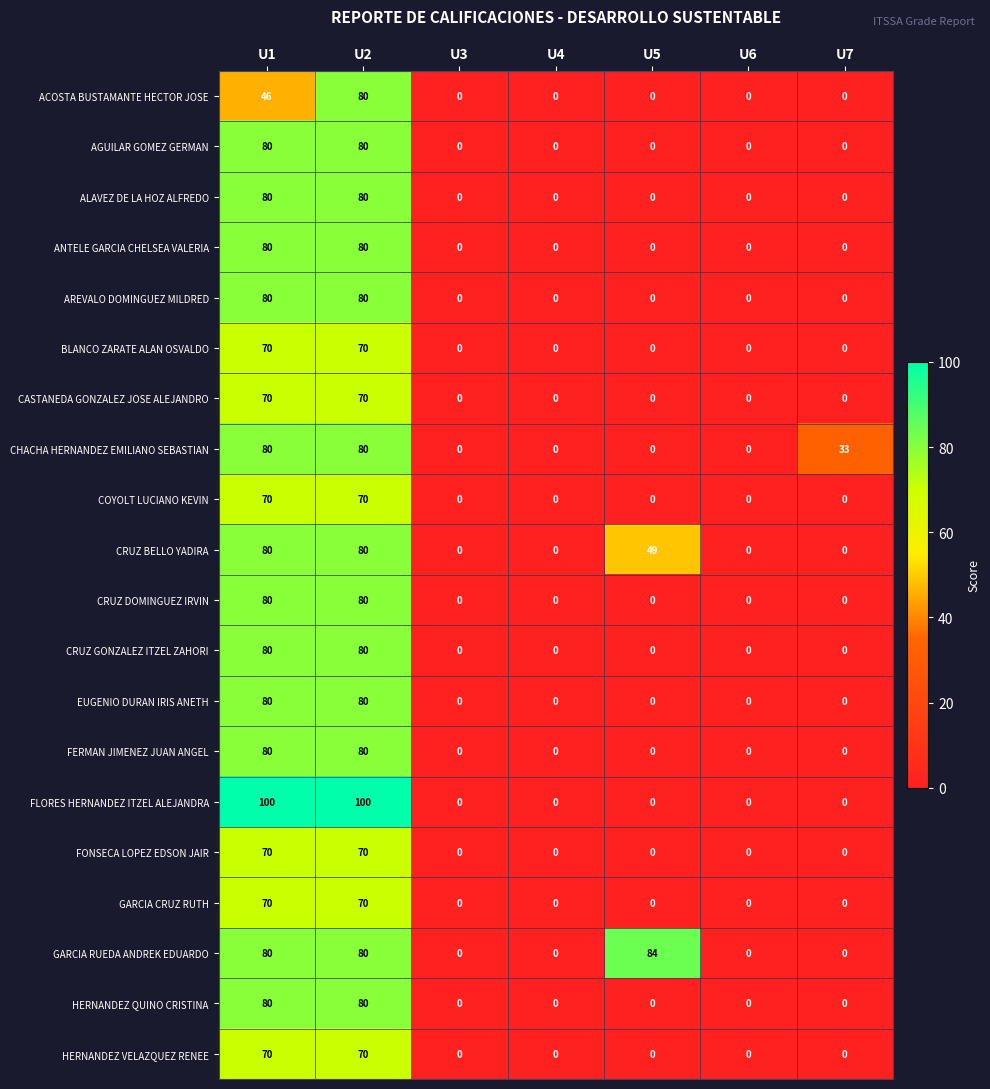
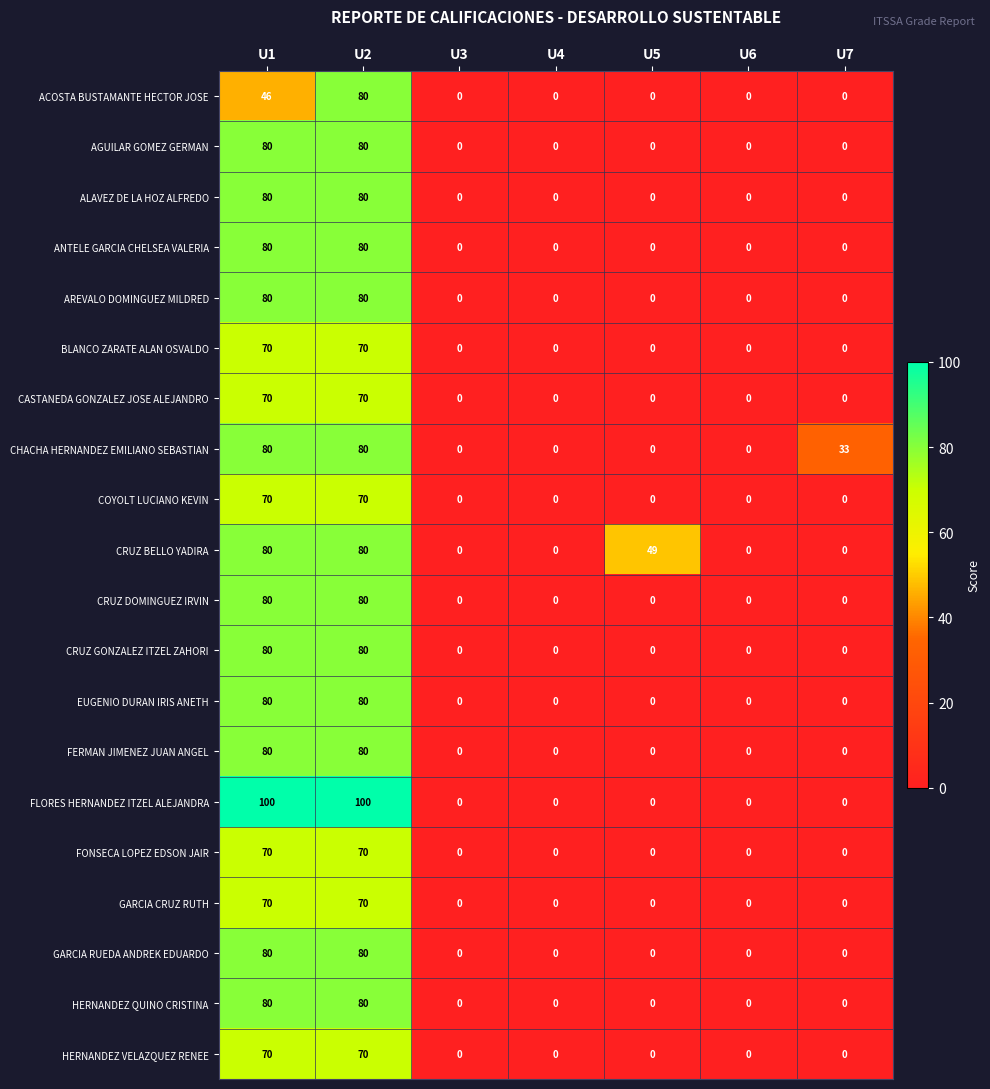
  {
    "ACOSTA BUSTAMANTE HECTOR JOSE": {
      "U1": 46,
      "U2": 80,
      "U3": 0,
      "U4": 0,
      "U5": 0,
      "U6": 0,
      "U7": 0
    },
    "AGUILAR GOMEZ GERMAN": {
      "U1": 80,
      "U2": 80,
      "U3": 0,
      "U4": 0,
      "U5": 0,
      "U6": 0,
      "U7": 0
    },
    "ALAVEZ DE LA HOZ ALFREDO": {
      "U1": 80,
      "U2": 80,
      "U3": 0,
      "U4": 0,
      "U5": 0,
      "U6": 0,
      "U7": 0
    },
    "ANTELE GARCIA CHELSEA VALERIA": {
      "U1": 80,
      "U2": 80,
      "U3": 0,
      "U4": 0,
      "U5": 0,
      "U6": 0,
      "U7": 0
    },
    "AREVALO DOMINGUEZ MILDRED": {
      "U1": 80,
      "U2": 80,
      "U3": 0,
      "U4": 0,
      "U5": 0,
      "U6": 0,
      "U7": 0
    },
    "BLANCO ZARATE ALAN OSVALDO": {
      "U1": 70,
      "U2": 70,
      "U3": 0,
      "U4": 0,
      "U5": 0,
      "U6": 0,
      "U7": 0
    },
    "CASTANEDA GONZALEZ JOSE ALEJANDRO": {
      "U1": 70,
      "U2": 70,
      "U3": 0,
      "U4": 0,
      "U5": 0,
      "U6": 0,
      "U7": 0
    },
    "CHACHA HERNANDEZ EMILIANO SEBASTIAN": {
      "U1": 80,
      "U2": 80,
      "U3": 0,
      "U4": 0,
      "U5": 0,
      "U6": 0,
      "U7": 33
    },
    "COYOLT LUCIANO KEVIN": {
      "U1": 70,
      "U2": 70,
      "U3": 0,
      "U4": 0,
      "U5": 0,
      "U6": 0,
      "U7": 0
    },
    "CRUZ BELLO YADIRA": {
      "U1": 80,
      "U2": 80,
      "U3": 0,
      "U4": 0,
      "U5": 49,
      "U6": 0,
      "U7": 0
    },
    "CRUZ DOMINGUEZ IRVIN": {
      "U1": 80,
      "U2": 80,
      "U3": 0,
      "U4": 0,
      "U5": 0,
      "U6": 0,
      "U7": 0
    },
    "CRUZ GONZALEZ ITZEL ZAHORI": {
      "U1": 80,
      "U2": 80,
      "U3": 0,
      "U4": 0,
      "U5": 0,
      "U6": 0,
      "U7": 0
    },
    "EUGENIO DURAN IRIS ANETH": {
      "U1": 80,
      "U2": 80,
      "U3": 0,
      "U4": 0,
      "U5": 0,
      "U6": 0,
      "U7": 0
    },
    "FERMAN JIMENEZ JUAN ANGEL": {
      "U1": 80,
      "U2": 80,
      "U3": 0,
      "U4": 0,
      "U5": 0,
      "U6": 0,
      "U7": 0
    },
    "FLORES HERNANDEZ ITZEL ALEJANDRA": {
      "U1": 100,
      "U2": 100,
      "U3": 0,
      "U4": 0,
      "U5": 0,
      "U6": 0,
      "U7": 0
    },
    "FONSECA LOPEZ EDSON JAIR": {
      "U1": 70,
      "U2": 70,
      "U3": 0,
      "U4": 0,
      "U5": 0,
      "U6": 0,
      "U7": 0
    },
    "GARCIA CRUZ RUTH": {
      "U1": 70,
      "U2": 70,
      "U3": 0,
      "U4": 0,
      "U5": 0,
      "U6": 0,
      "U7": 0
    },
    "GARCIA RUEDA ANDREK EDUARDO": {
      "U1": 80,
      "U2": 80,
      "U3": 0,
      "U4": 0,
-     "U5": 84,
+     "U5": 0,
      "U6": 0,
      "U7": 0
    },
    "HERNANDEZ QUINO CRISTINA": {
      "U1": 80,
      "U2": 80,
      "U3": 0,
      "U4": 0,
      "U5": 0,
      "U6": 0,
      "U7": 0
    },
    "HERNANDEZ VELAZQUEZ RENEE": {
      "U1": 70,
      "U2": 70,
      "U3": 0,
      "U4": 0,
      "U5": 0,
      "U6": 0,
      "U7": 0
    }
  }
